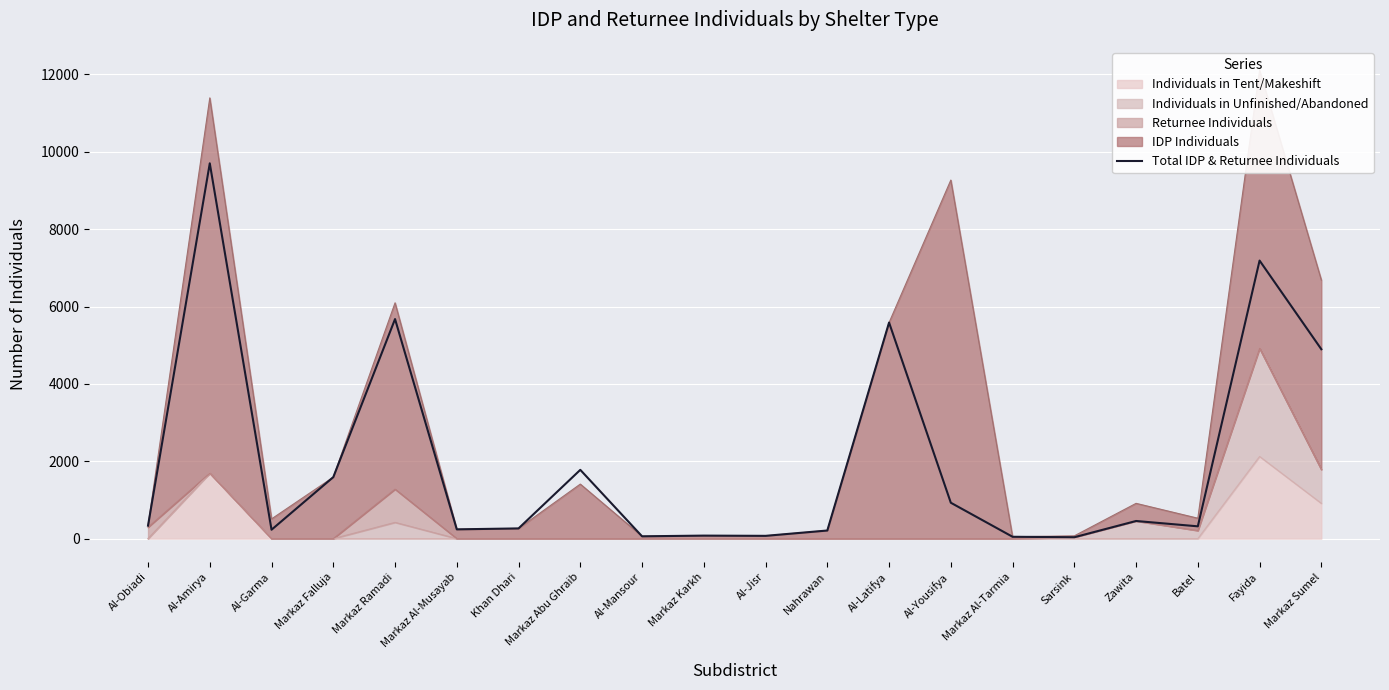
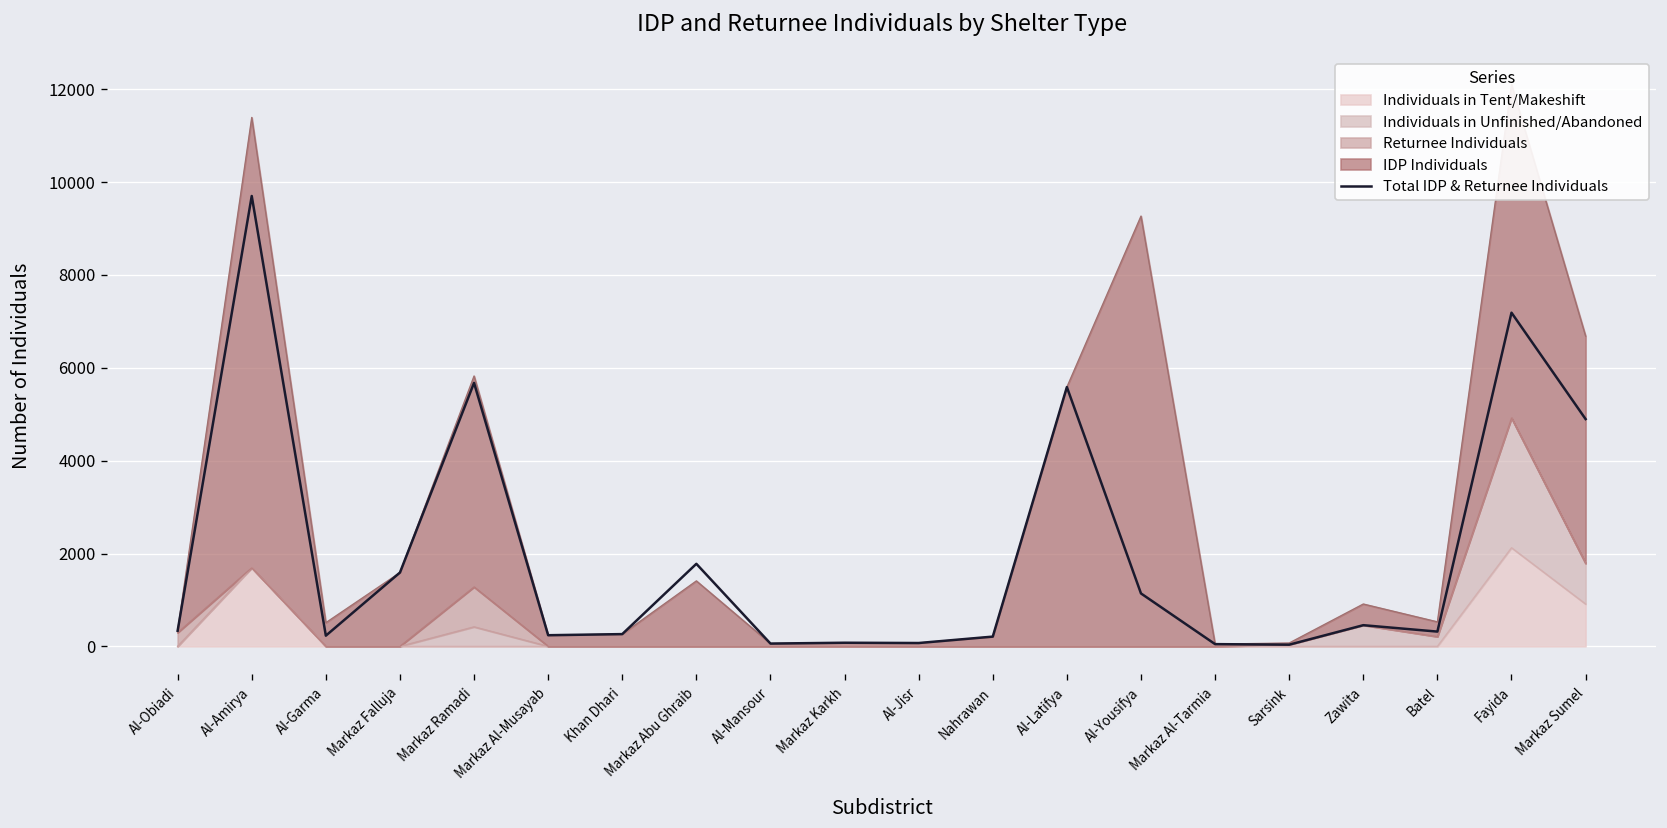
  {
    "IDP Individuals": {
      "Al-Garma": 500,
-     "Markaz Ramadi": 4800,
+     "Markaz Ramadi": 4500,
      "Markaz Abu Ghraib": 1400,
      "Al-Yousifya": 9300
    },
    "Total IDP & Returnee Individuals": {
      "Al-Amirya": 9700,
      "Al-Garma": 200,
      "Markaz Ramadi": 5700,
      "Markaz Abu Ghraib": 1800,
-     "Al-Yousifya": 900,
+     "Al-Yousifya": 1100,
      "Batel": 300,
      "Fayida": 7200,
      "Markaz Sumel": 4900
    }
  }
